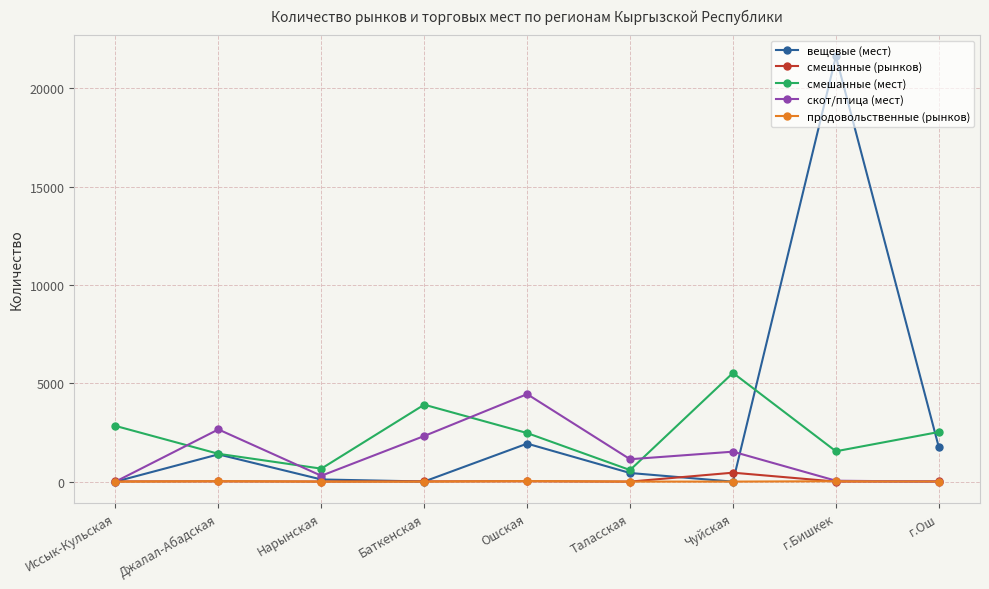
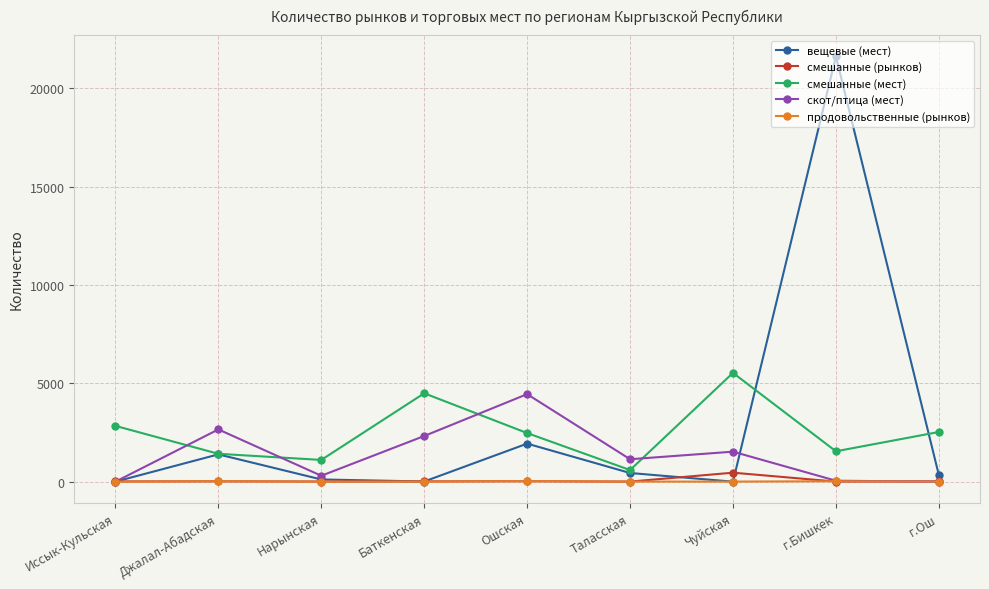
  {
    "вещевые (мест)": {
      "Ошская": 1900,
      "Таласская": 400,
-     "г.Ош": 1700
+     "г.Ош": 300
    },
    "смешанные (рынков)": {
      "Чуйская": 500
    },
    "смешанные (мест)": {
      "Иссык-Кульская": 2800,
-     "Нарынская": 700,
-     "Баткенская": 3900,
+     "Нарынская": 1100,
+     "Баткенская": 4500,
      "Ошская": 2500,
      "Таласская": 600,
      "Чуйская": 5500,
      "г.Бишкек": 1500,
      "г.Ош": 2500
    },
    "скот/птица (мест)": {
      "Джалал-Абадская": 2700,
      "Нарынская": 300,
      "Баткенская": 2300,
      "Ошская": 4400,
      "Таласская": 1100,
      "Чуйская": 1500
    }
  }
